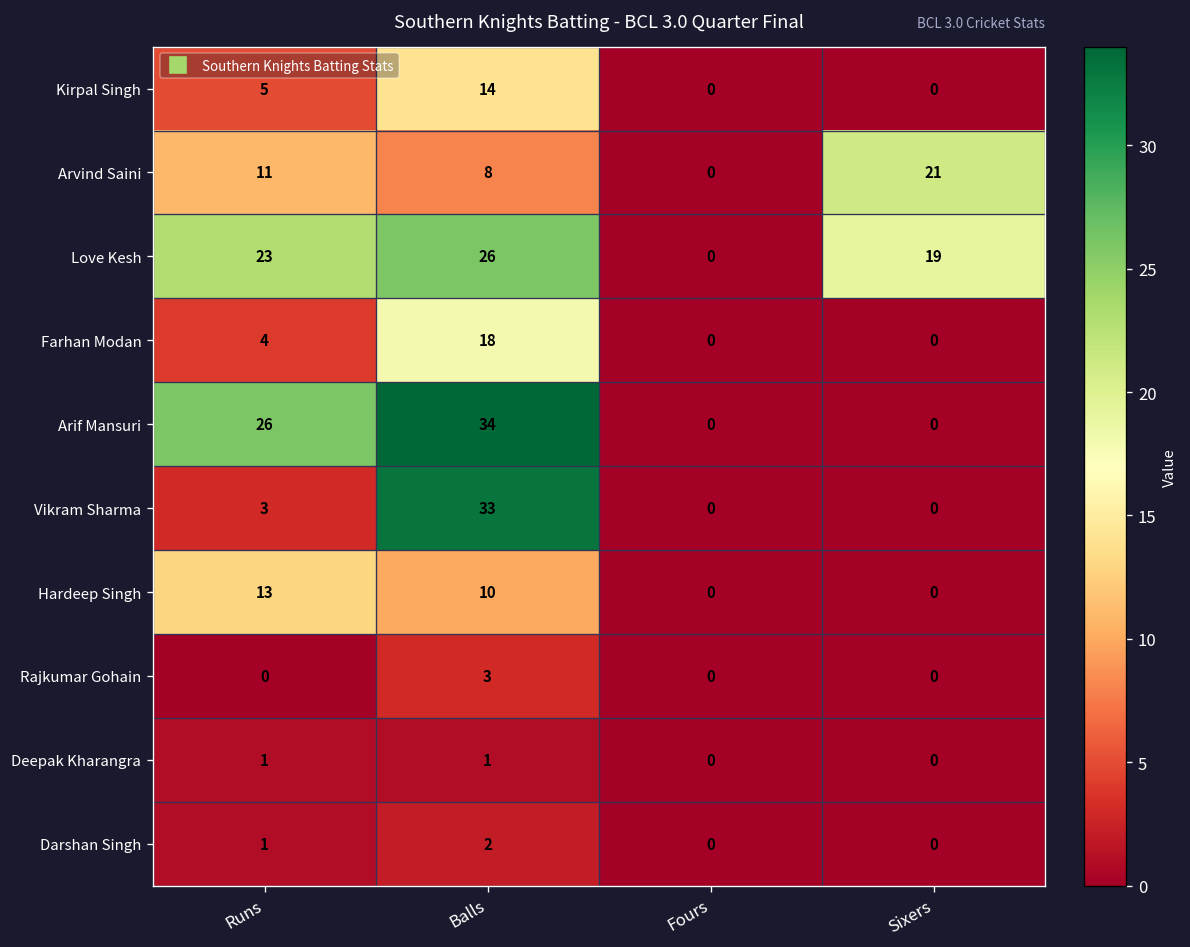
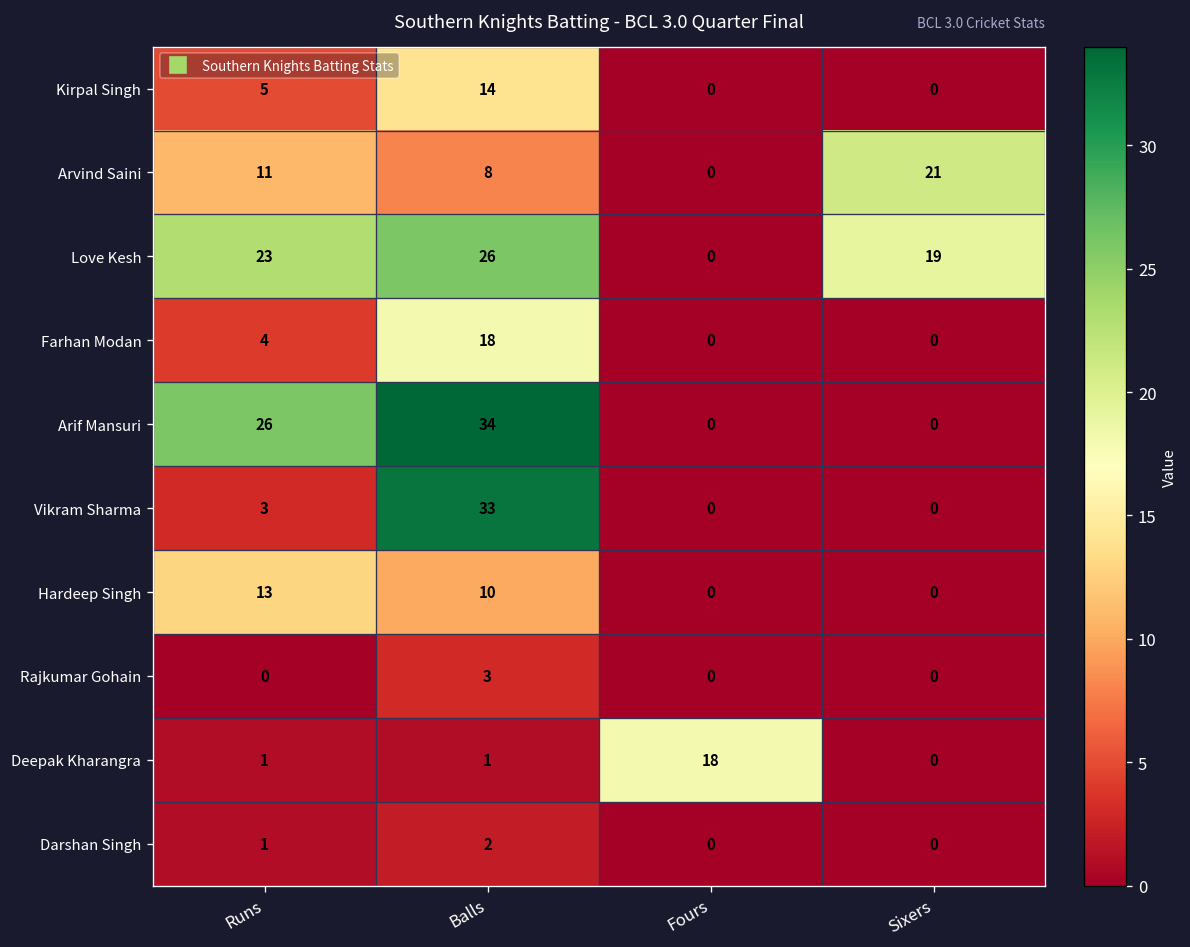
  {
    "Kirpal Singh": {
      "Runs": 5,
      "Balls": 14,
      "Fours": 0,
      "Sixers": 0
    },
    "Arvind Saini": {
      "Runs": 11,
      "Balls": 8,
      "Fours": 0,
      "Sixers": 21
    },
    "Love Kesh": {
      "Runs": 23,
      "Balls": 26,
      "Fours": 0,
      "Sixers": 19
    },
    "Farhan Modan": {
      "Runs": 4,
      "Balls": 18,
      "Fours": 0,
      "Sixers": 0
    },
    "Arif Mansuri": {
      "Runs": 26,
      "Balls": 34,
      "Fours": 0,
      "Sixers": 0
    },
    "Vikram Sharma": {
      "Runs": 3,
      "Balls": 33,
      "Fours": 0,
      "Sixers": 0
    },
    "Hardeep Singh": {
      "Runs": 13,
      "Balls": 10,
      "Fours": 0,
      "Sixers": 0
    },
    "Rajkumar Gohain": {
      "Runs": 0,
      "Balls": 3,
      "Fours": 0,
      "Sixers": 0
    },
    "Deepak Kharangra": {
      "Runs": 1,
      "Balls": 1,
-     "Fours": 0,
+     "Fours": 18,
      "Sixers": 0
    },
    "Darshan Singh": {
      "Runs": 1,
      "Balls": 2,
      "Fours": 0,
      "Sixers": 0
    }
  }
